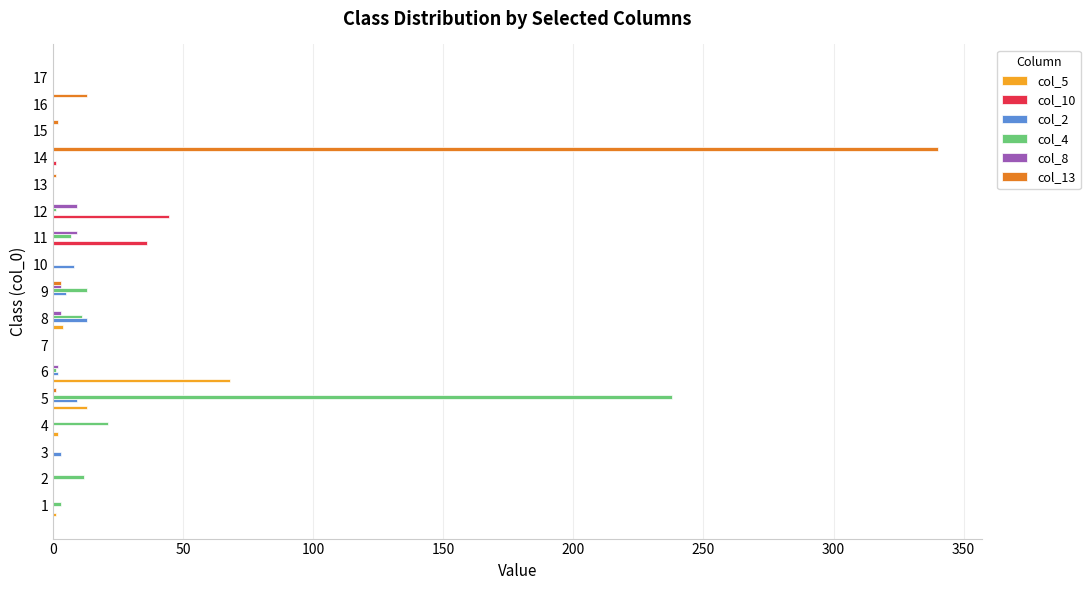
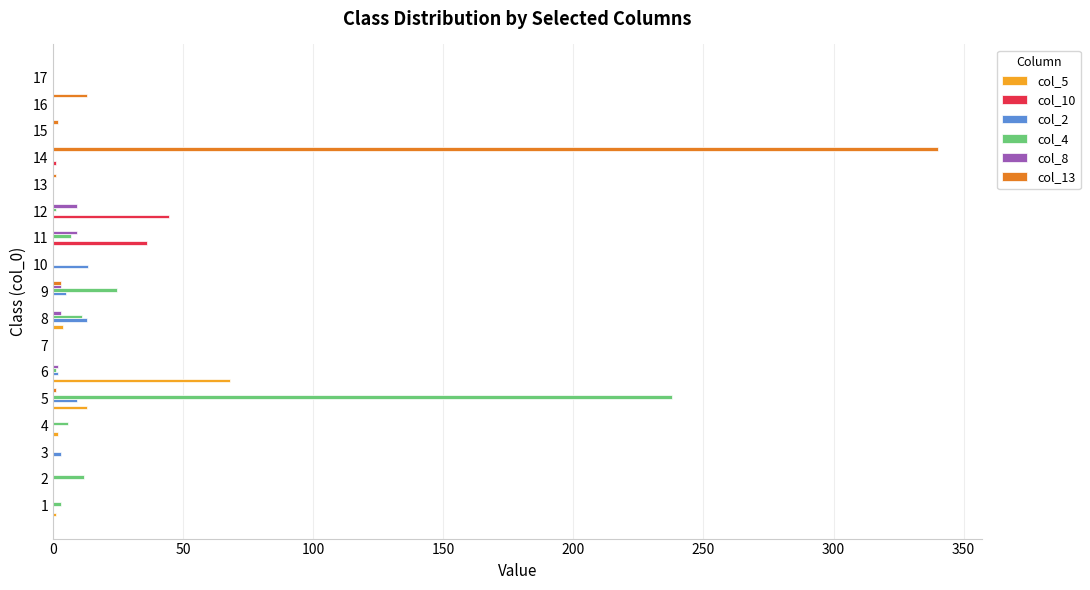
  {
    "col_10": {
      "17": 0,
      "16": 0,
      "15": 0,
      "14": 1,
      "13": 0,
      "12": 45,
      "11": 36,
      "10": 0,
      "9": 0,
      "8": 0,
      "7": 0,
      "6": 0,
      "5": 0,
      "4": 0,
      "3": 0,
      "2": 0,
      "1": 0
    },
    "col_2": {
      "17": 0,
      "16": 0,
      "15": 0,
      "14": 0,
      "13": 0,
      "12": 0,
      "11": 0,
-     "10": 8,
+     "10": 14,
      "9": 5,
      "8": 13,
      "7": 0,
      "6": 2,
      "5": 9,
      "4": 0,
      "3": 3,
      "2": 0,
      "1": 0
    },
    "col_4": {
      "17": 0,
      "16": 0,
      "15": 0,
      "14": 0,
      "13": 0,
      "12": 1,
      "11": 7,
      "10": 0,
-     "9": 13,
+     "9": 25,
      "8": 11,
      "7": 0,
      "6": 1,
      "5": 238,
-     "4": 21,
+     "4": 6,
      "3": 0,
      "2": 12,
      "1": 3
    },
    "col_8": {
      "17": 0,
      "16": 0,
      "15": 0,
      "14": 0,
      "13": 0,
      "12": 9,
      "11": 9,
      "10": 0,
      "9": 3,
      "8": 3,
      "7": 0,
      "6": 2,
      "5": 0,
      "4": 0,
      "3": 0,
      "2": 0,
      "1": 0
    }
  }
